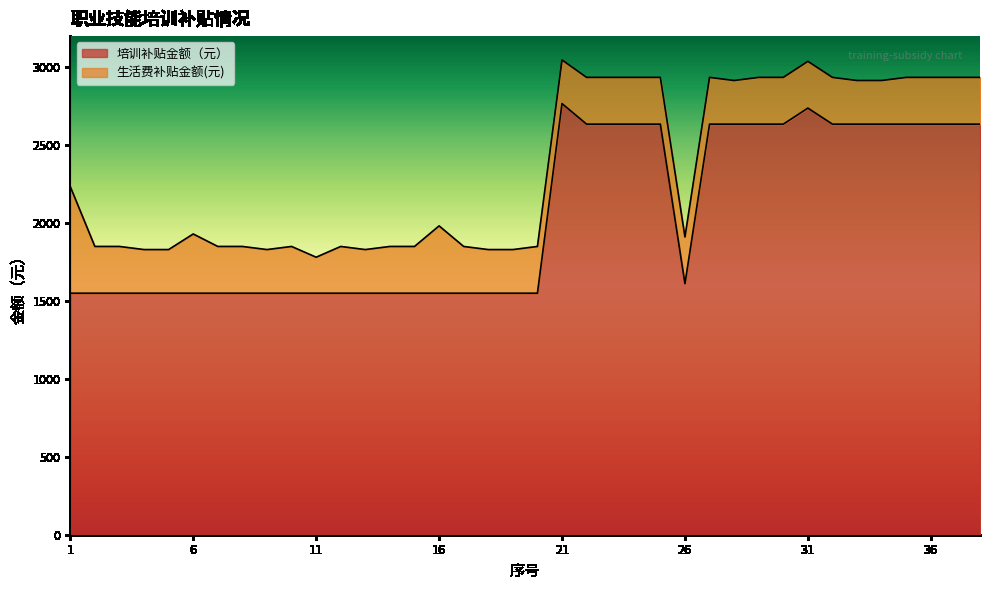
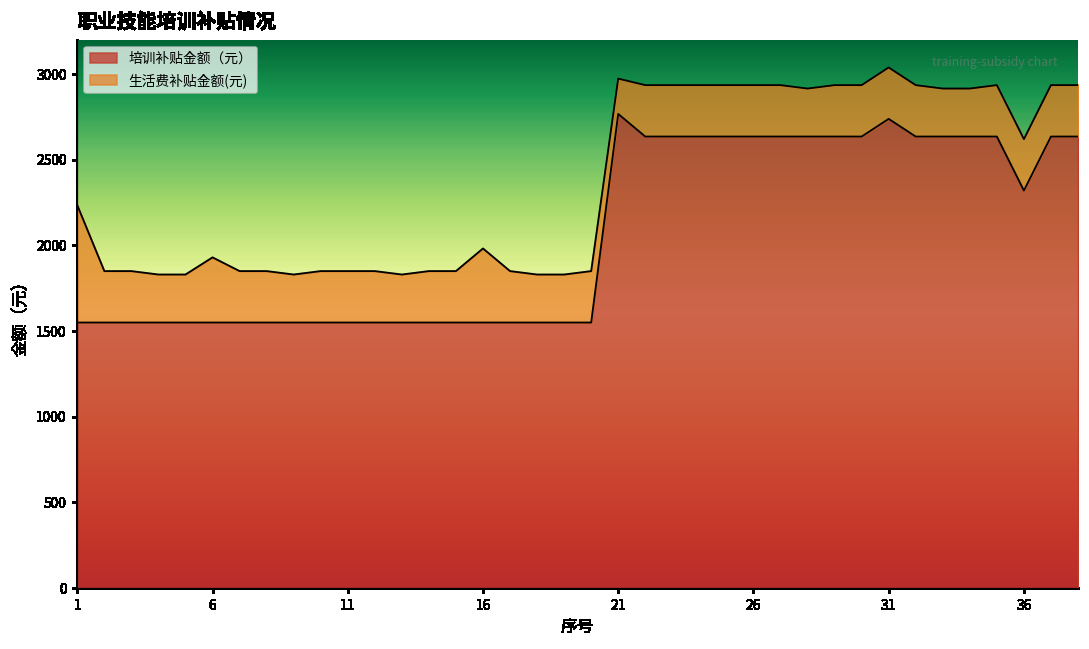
  {
    "培训补贴金额（元）": {
      "1": 1550,
      "6": 1550,
      "11": 1550,
      "16": 1550,
      "21": 2770,
-     "26": 1610,
+     "26": 2640,
      "31": 2740,
-     "36": 2640
+     "36": 2320
    },
    "生活费补贴金额(元)": {
      "1": 680,
      "6": 380,
-     "11": 230,
+     "11": 300,
      "16": 430,
-     "21": 280,
+     "21": 210,
      "26": 300,
      "31": 300,
      "36": 300
    }
  }
